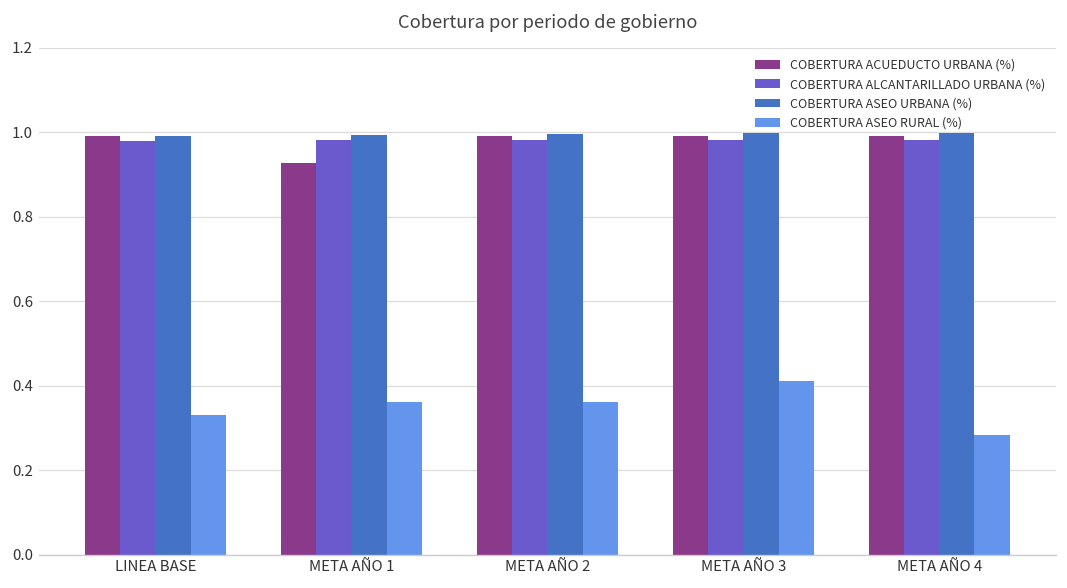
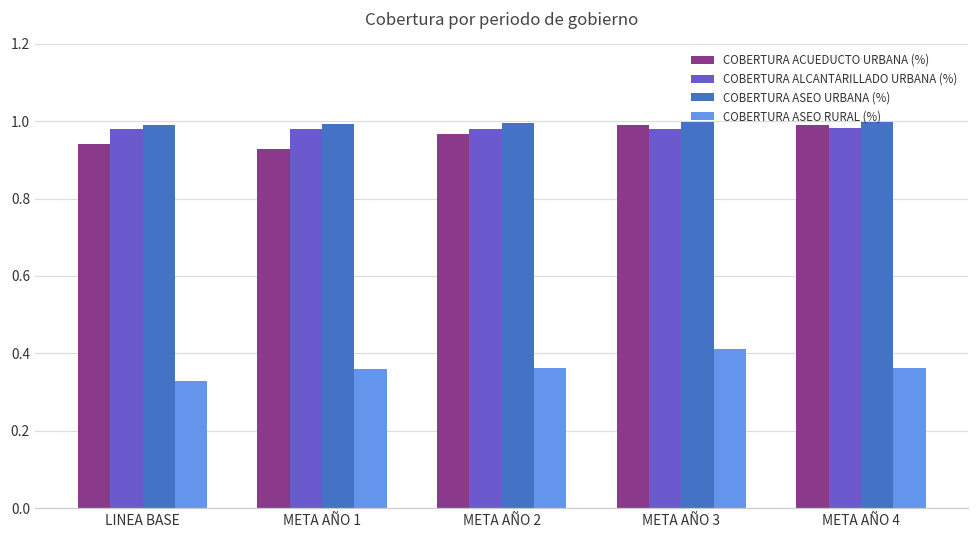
  {
    "COBERTURA ACUEDUCTO URBANA (%)": {
-     "LINEA BASE": 0.99,
+     "LINEA BASE": 0.94,
      "META AÑO 1": 0.93,
-     "META AÑO 2": 0.99,
+     "META AÑO 2": 0.97,
      "META AÑO 3": 0.99,
      "META AÑO 4": 0.99
    },
    "COBERTURA ASEO RURAL (%)": {
      "LINEA BASE": 0.33,
      "META AÑO 1": 0.36,
      "META AÑO 2": 0.36,
      "META AÑO 3": 0.41,
-     "META AÑO 4": 0.28
+     "META AÑO 4": 0.36
    }
  }
